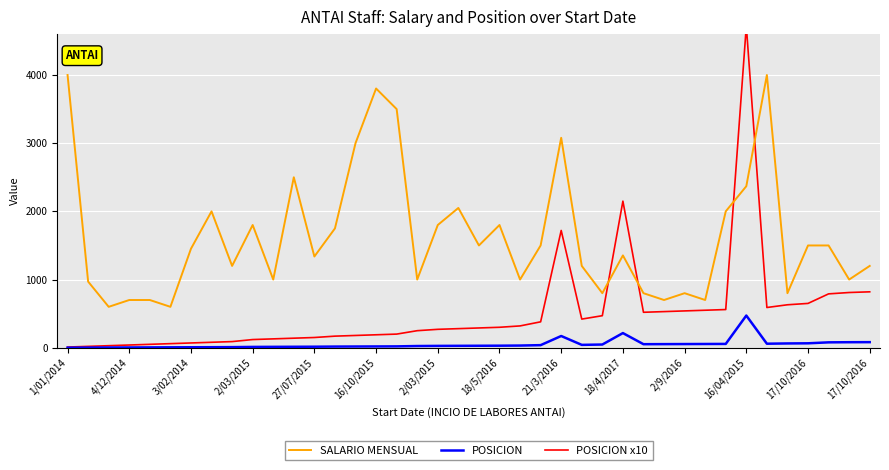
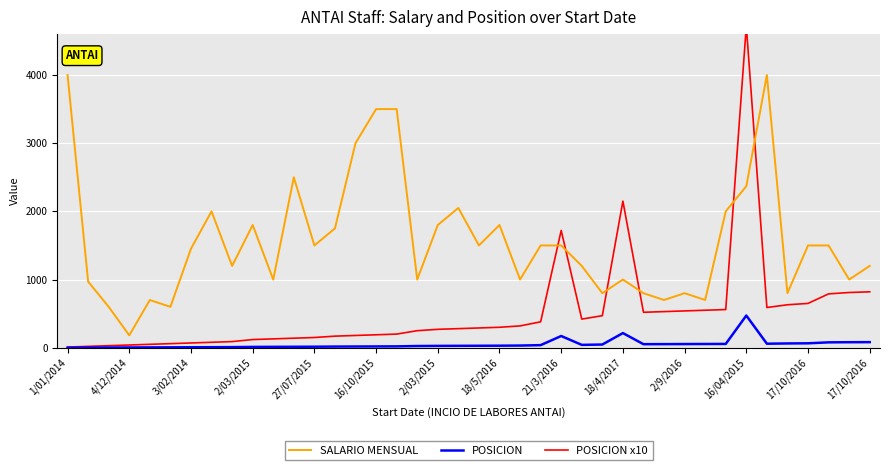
  {
    "SALARIO MENSUAL": {
-     "4/12/2014": 700,
+     "4/12/2014": 200,
      "3/02/2014": 1500,
-     "27/07/2015": 1300,
-     "16/10/2015": 3800,
-     "21/3/2016": 3100,
-     "18/4/2017": 1400,
+     "27/07/2015": 1500,
+     "16/10/2015": 3500,
+     "21/3/2016": 1500,
+     "18/4/2017": 1000,
      "2/9/2016": 800,
      "16/04/2015": 2400
    },
    "POSICION": {
      "3/02/2014": 0,
      "27/07/2015": 0,
      "16/10/2015": 0,
      "21/3/2016": 200,
      "18/4/2017": 200,
      "2/9/2016": 100,
      "16/04/2015": 500
    },
    "POSICION x10": {
      "3/02/2014": 100,
      "27/07/2015": 200,
      "16/10/2015": 200,
      "21/3/2016": 1700,
      "18/4/2017": 2200,
      "2/9/2016": 500
    }
  }
